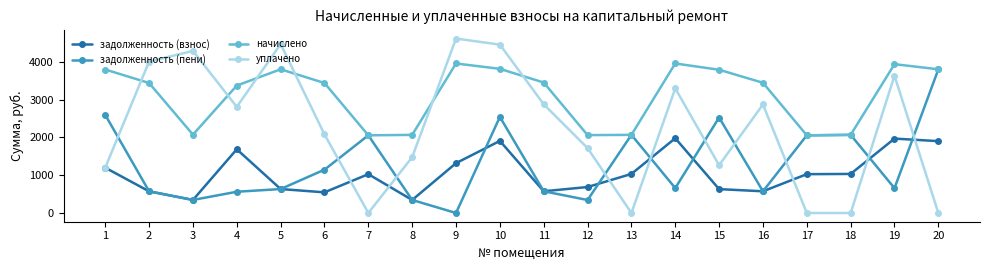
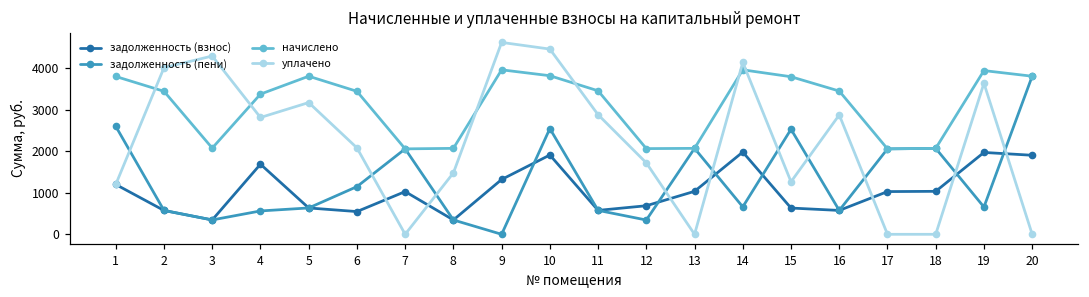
  {
    "уплачено": {
      "2": 4000,
      "3": 4300,
      "4": 2800,
-     "5": 4500,
+     "5": 3200,
      "6": 2100,
      "7": 0,
      "8": 1500,
      "9": 4600,
      "10": 4500,
      "11": 2900,
      "12": 1700,
      "13": 0,
-     "14": 3300,
+     "14": 4100,
      "15": 1300,
      "16": 2900,
      "17": 0,
      "18": 0,
      "19": 3600,
      "20": 0
    }
  }
